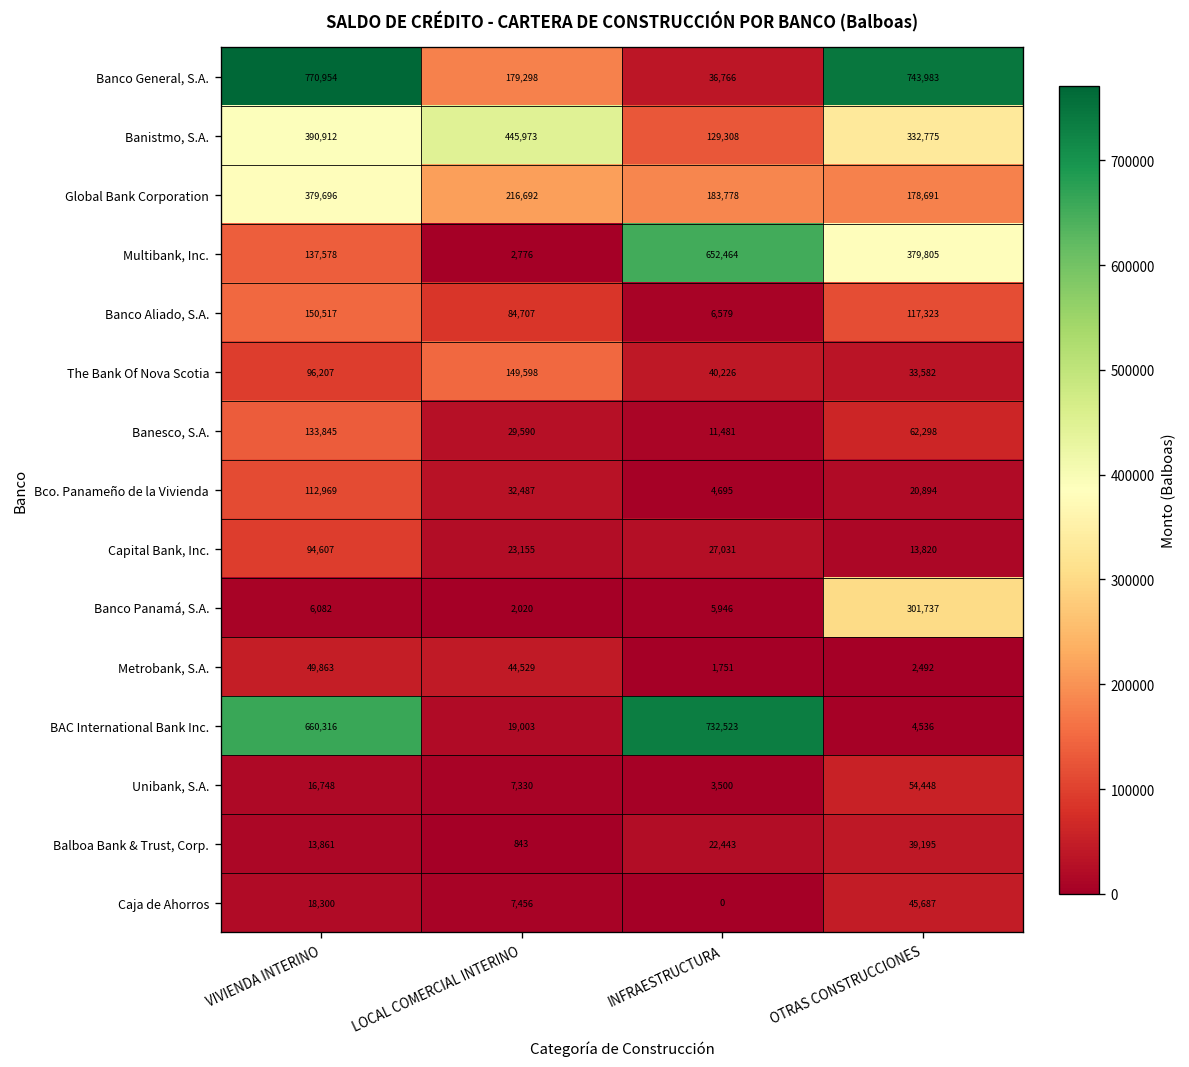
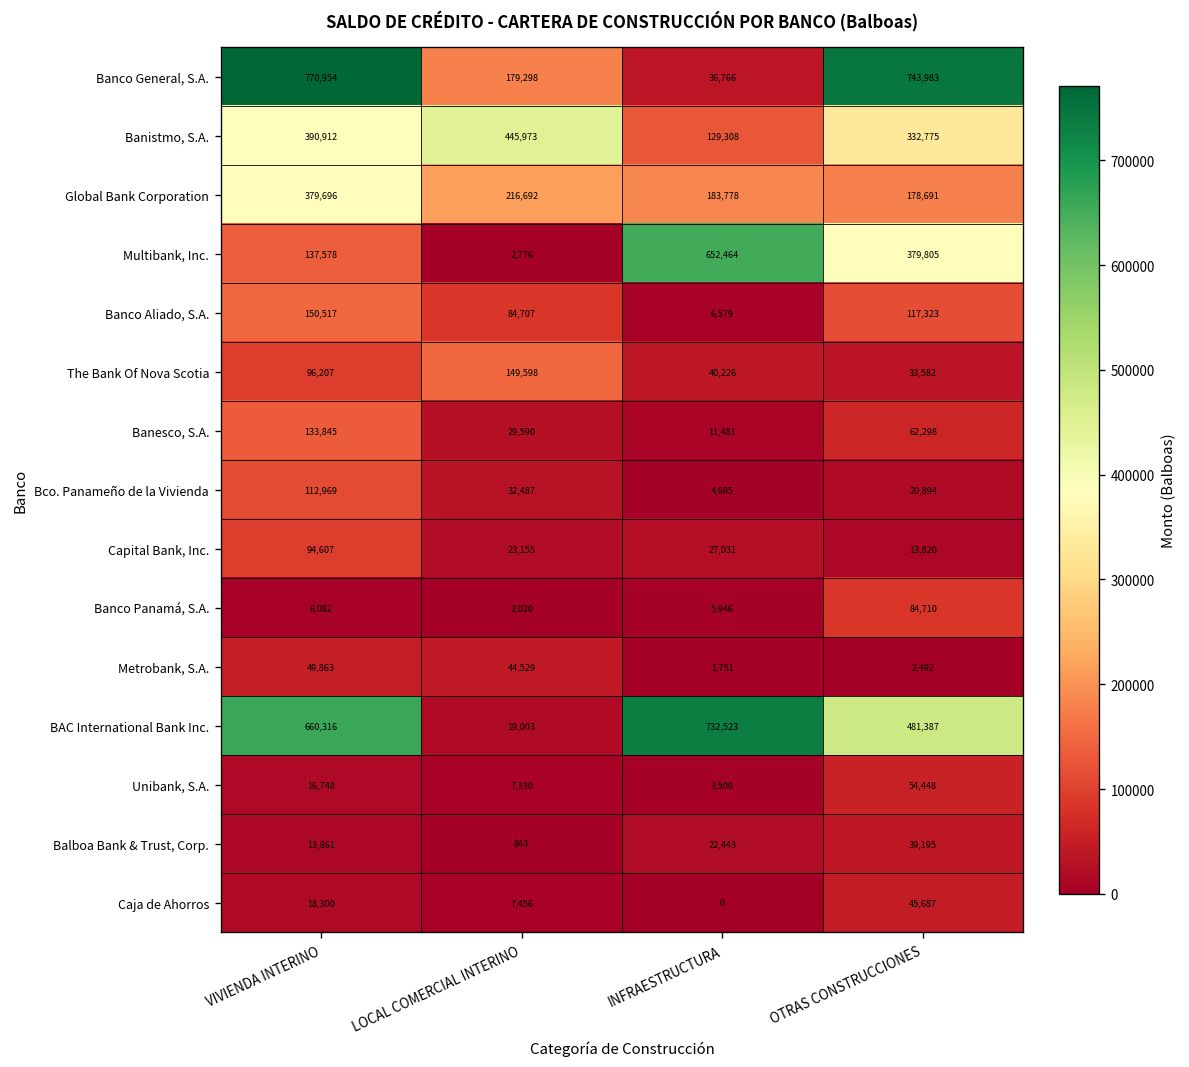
  {
    "Banco General, S.A.": {
      "VIVIENDA INTERINO": "770,954",
      "LOCAL COMERCIAL INTERINO": "179,298",
      "INFRAESTRUCTURA": "36,766",
      "OTRAS CONSTRUCCIONES": "743,983"
    },
    "Banistmo, S.A.": {
      "VIVIENDA INTERINO": "390,912",
      "LOCAL COMERCIAL INTERINO": "445,973",
      "INFRAESTRUCTURA": "129,308",
      "OTRAS CONSTRUCCIONES": "332,775"
    },
    "Global Bank Corporation": {
      "VIVIENDA INTERINO": "379,696",
      "LOCAL COMERCIAL INTERINO": "216,692",
      "INFRAESTRUCTURA": "183,778",
      "OTRAS CONSTRUCCIONES": "178,691"
    },
    "Multibank, Inc.": {
      "VIVIENDA INTERINO": "137,578",
      "LOCAL COMERCIAL INTERINO": "2,776",
      "INFRAESTRUCTURA": "652,464",
      "OTRAS CONSTRUCCIONES": "379,805"
    },
    "Banco Aliado, S.A.": {
      "VIVIENDA INTERINO": "150,517",
      "LOCAL COMERCIAL INTERINO": "84,707",
      "INFRAESTRUCTURA": "6,579",
      "OTRAS CONSTRUCCIONES": "117,323"
    },
    "The Bank Of Nova Scotia": {
      "VIVIENDA INTERINO": "96,207",
      "LOCAL COMERCIAL INTERINO": "149,598",
      "INFRAESTRUCTURA": "40,226",
      "OTRAS CONSTRUCCIONES": "33,582"
    },
    "Banesco, S.A.": {
      "VIVIENDA INTERINO": "133,845",
      "LOCAL COMERCIAL INTERINO": "29,590",
      "INFRAESTRUCTURA": "11,481",
      "OTRAS CONSTRUCCIONES": "62,298"
    },
    "Bco. Panameño de la Vivienda": {
      "VIVIENDA INTERINO": "112,969",
      "LOCAL COMERCIAL INTERINO": "32,487",
      "INFRAESTRUCTURA": "4,695",
      "OTRAS CONSTRUCCIONES": "20,894"
    },
    "Capital Bank, Inc.": {
      "VIVIENDA INTERINO": "94,607",
      "LOCAL COMERCIAL INTERINO": "23,155",
      "INFRAESTRUCTURA": "27,031",
      "OTRAS CONSTRUCCIONES": "13,820"
    },
    "Banco Panamá, S.A.": {
      "VIVIENDA INTERINO": "6,082",
      "LOCAL COMERCIAL INTERINO": "2,020",
      "INFRAESTRUCTURA": "5,946",
-     "OTRAS CONSTRUCCIONES": "301,737"
+     "OTRAS CONSTRUCCIONES": "84,710"
    },
    "Metrobank, S.A.": {
      "VIVIENDA INTERINO": "49,863",
      "LOCAL COMERCIAL INTERINO": "44,529",
      "INFRAESTRUCTURA": "1,751",
      "OTRAS CONSTRUCCIONES": "2,492"
    },
    "BAC International Bank Inc.": {
      "VIVIENDA INTERINO": "660,316",
      "LOCAL COMERCIAL INTERINO": "19,003",
      "INFRAESTRUCTURA": "732,523",
-     "OTRAS CONSTRUCCIONES": "4,536"
+     "OTRAS CONSTRUCCIONES": "481,387"
    },
    "Unibank, S.A.": {
      "VIVIENDA INTERINO": "16,748",
      "LOCAL COMERCIAL INTERINO": "7,330",
      "INFRAESTRUCTURA": "3,500",
      "OTRAS CONSTRUCCIONES": "54,448"
    },
    "Balboa Bank & Trust, Corp.": {
      "VIVIENDA INTERINO": "13,861",
      "LOCAL COMERCIAL INTERINO": "843",
      "INFRAESTRUCTURA": "22,443",
      "OTRAS CONSTRUCCIONES": "39,195"
    },
    "Caja de Ahorros": {
      "VIVIENDA INTERINO": "18,300",
      "LOCAL COMERCIAL INTERINO": "7,456",
      "INFRAESTRUCTURA": "0",
      "OTRAS CONSTRUCCIONES": "45,687"
    }
  }
